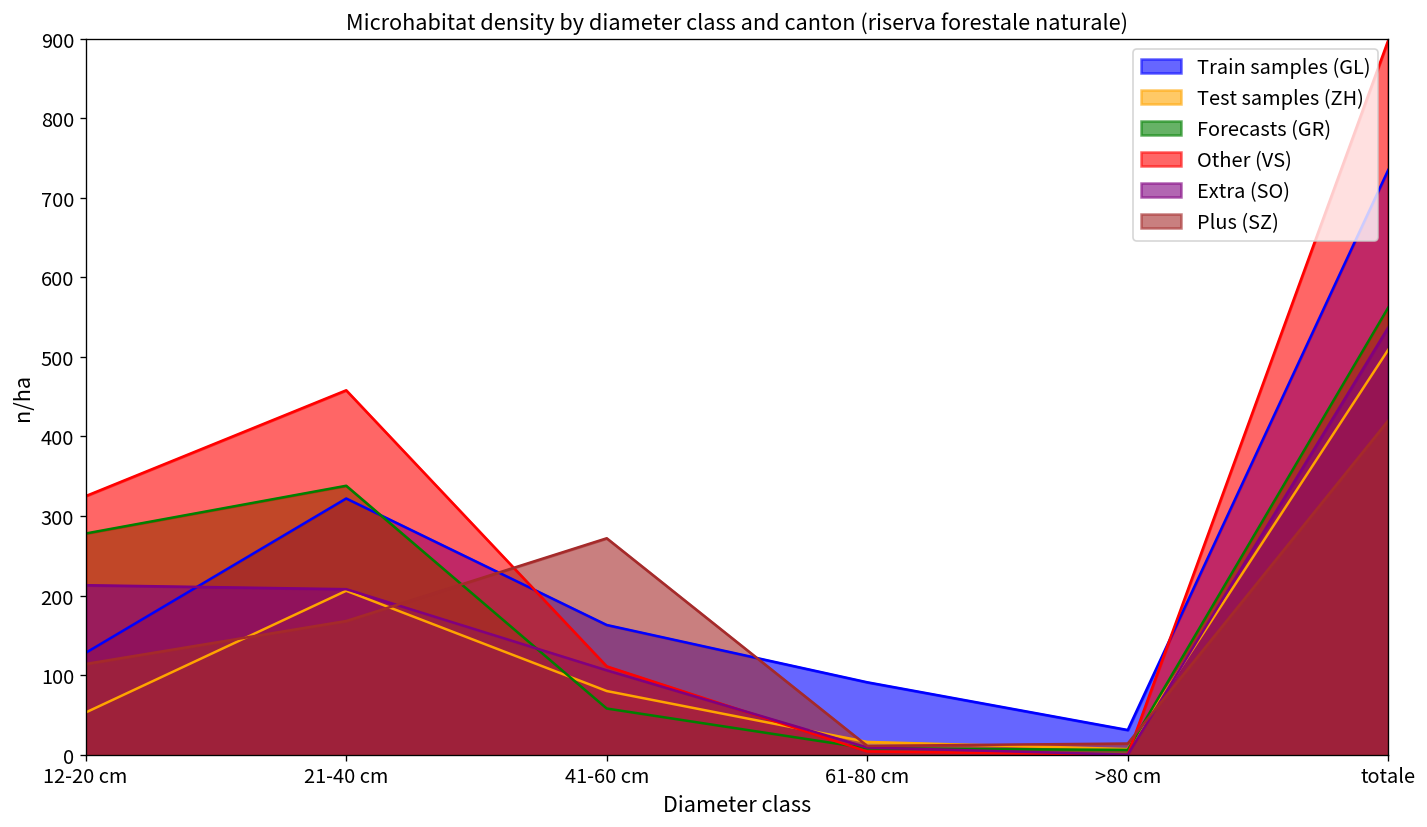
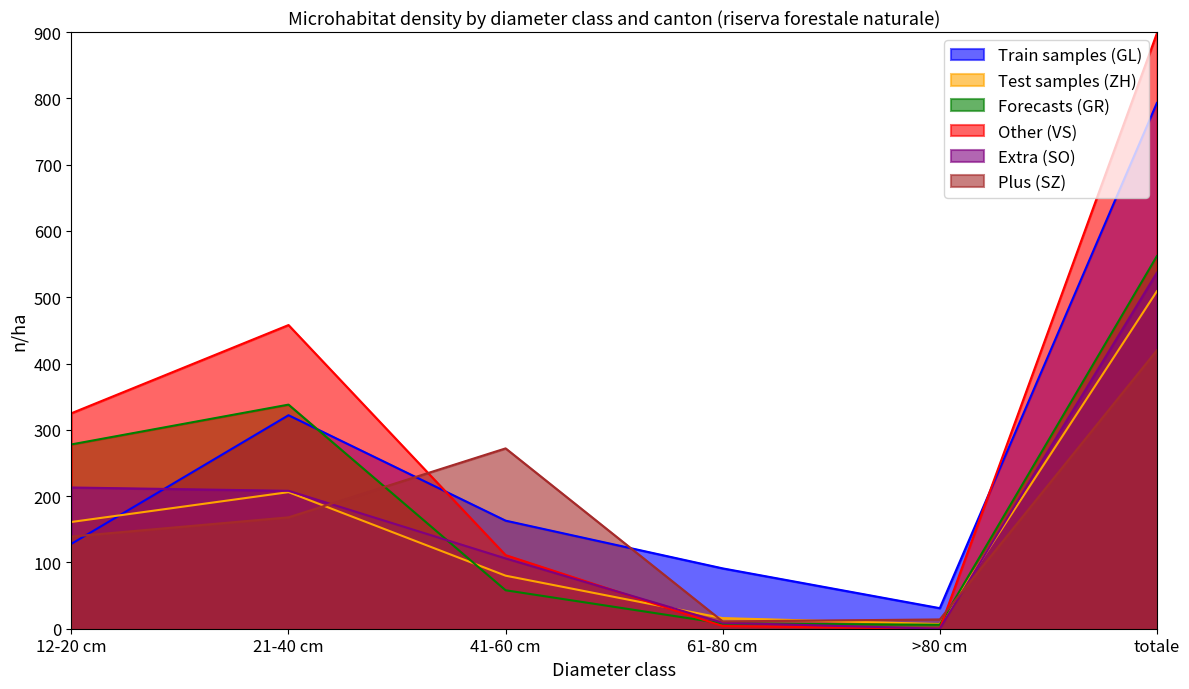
  {
    "Train samples (GL)": {
      "12-20 cm": 130,
      "21-40 cm": 320,
      "41-60 cm": 160,
      "61-80 cm": 90,
      ">80 cm": 30,
-     "totale": 740
+     "totale": 790
    },
    "Test samples (ZH)": {
-     "12-20 cm": 50,
+     "12-20 cm": 160,
      "41-60 cm": 80,
      "61-80 cm": 20,
      "totale": 510
    },
    "Forecasts (GR)": {
      "12-20 cm": 280,
      "21-40 cm": 340,
      "41-60 cm": 60,
      "totale": 560
    },
    "Other (VS)": {
      "12-20 cm": 330,
      "21-40 cm": 460,
      "41-60 cm": 110,
      "61-80 cm": 0,
      "totale": 900
    },
    "Extra (SO)": {
      "12-20 cm": 210,
      "41-60 cm": 110,
      "totale": 540
    },
    "Plus (SZ)": {
-     "12-20 cm": 110,
+     "12-20 cm": 140,
      "21-40 cm": 170,
      "41-60 cm": 270,
      ">80 cm": 10,
      "totale": 420
    }
  }
